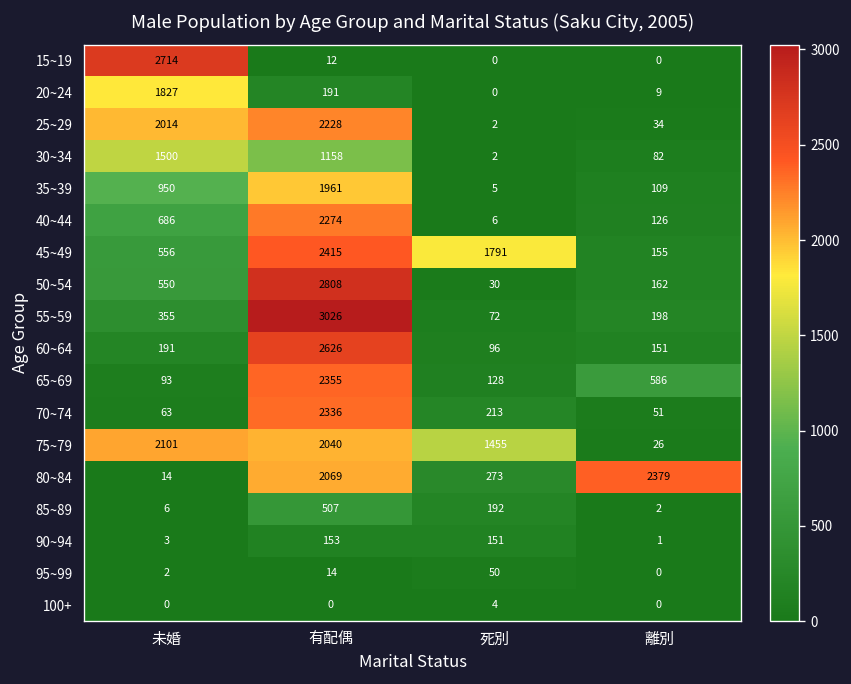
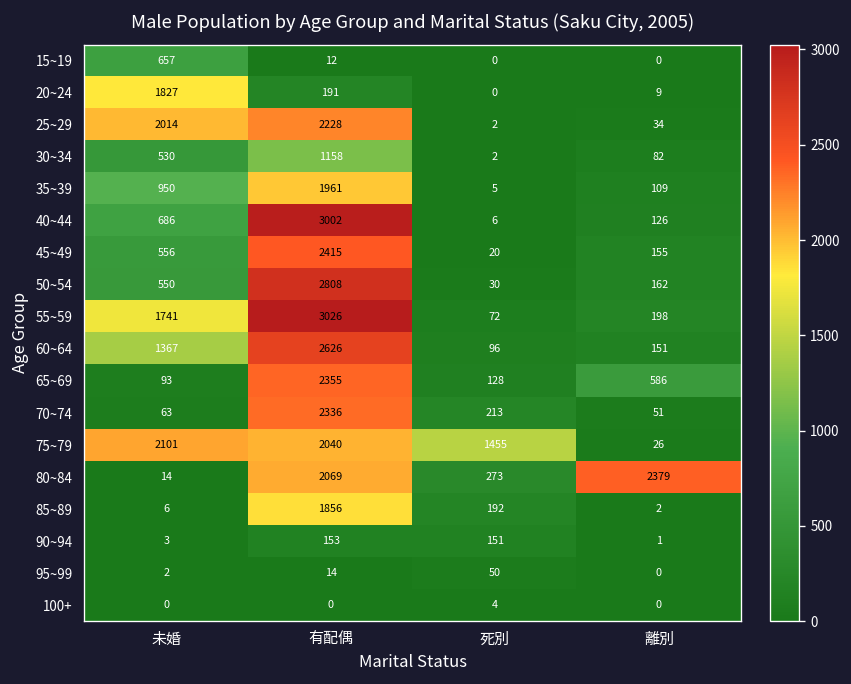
  {
    "15~19": {
-     "未婚": 2714,
+     "未婚": 657,
      "有配偶": 12,
      "死別": 0,
      "離別": 0
    },
    "20~24": {
      "未婚": 1827,
      "有配偶": 191,
      "死別": 0,
      "離別": 9
    },
    "25~29": {
      "未婚": 2014,
      "有配偶": 2228,
      "死別": 2,
      "離別": 34
    },
    "30~34": {
-     "未婚": 1500,
+     "未婚": 530,
      "有配偶": 1158,
      "死別": 2,
      "離別": 82
    },
    "35~39": {
      "未婚": 950,
      "有配偶": 1961,
      "死別": 5,
      "離別": 109
    },
    "40~44": {
      "未婚": 686,
-     "有配偶": 2274,
+     "有配偶": 3002,
      "死別": 6,
      "離別": 126
    },
    "45~49": {
      "未婚": 556,
      "有配偶": 2415,
-     "死別": 1791,
+     "死別": 20,
      "離別": 155
    },
    "50~54": {
      "未婚": 550,
      "有配偶": 2808,
      "死別": 30,
      "離別": 162
    },
    "55~59": {
-     "未婚": 355,
+     "未婚": 1741,
      "有配偶": 3026,
      "死別": 72,
      "離別": 198
    },
    "60~64": {
-     "未婚": 191,
+     "未婚": 1367,
      "有配偶": 2626,
      "死別": 96,
      "離別": 151
    },
    "65~69": {
      "未婚": 93,
      "有配偶": 2355,
      "死別": 128,
      "離別": 586
    },
    "70~74": {
      "未婚": 63,
      "有配偶": 2336,
      "死別": 213,
      "離別": 51
    },
    "75~79": {
      "未婚": 2101,
      "有配偶": 2040,
      "死別": 1455,
      "離別": 26
    },
    "80~84": {
      "未婚": 14,
      "有配偶": 2069,
      "死別": 273,
      "離別": 2379
    },
    "85~89": {
      "未婚": 6,
-     "有配偶": 507,
+     "有配偶": 1856,
      "死別": 192,
      "離別": 2
    },
    "90~94": {
      "未婚": 3,
      "有配偶": 153,
      "死別": 151,
      "離別": 1
    },
    "95~99": {
      "未婚": 2,
      "有配偶": 14,
      "死別": 50,
      "離別": 0
    },
    "100+": {
      "未婚": 0,
      "有配偶": 0,
      "死別": 4,
      "離別": 0
    }
  }
